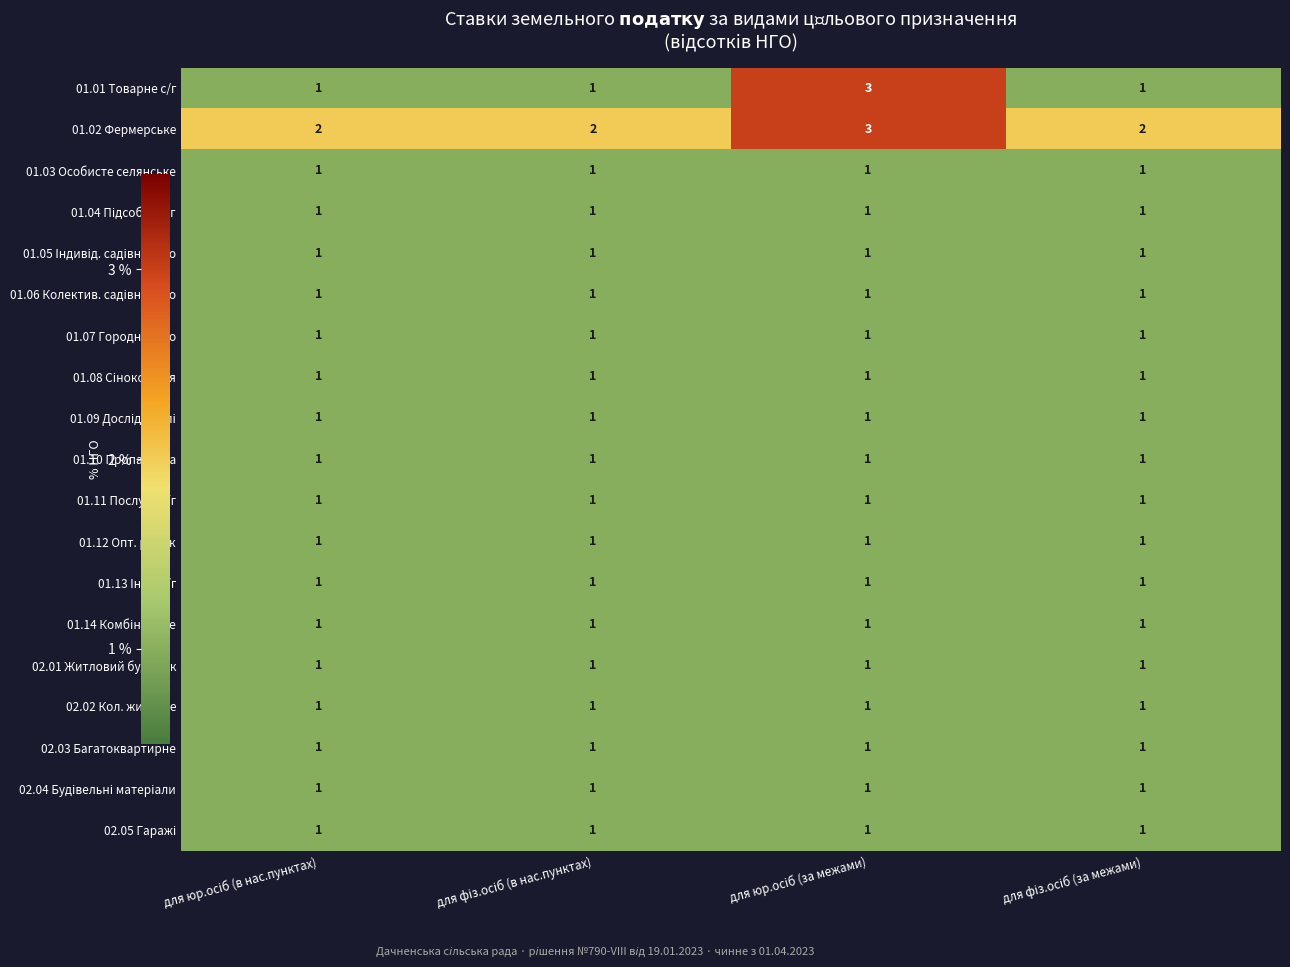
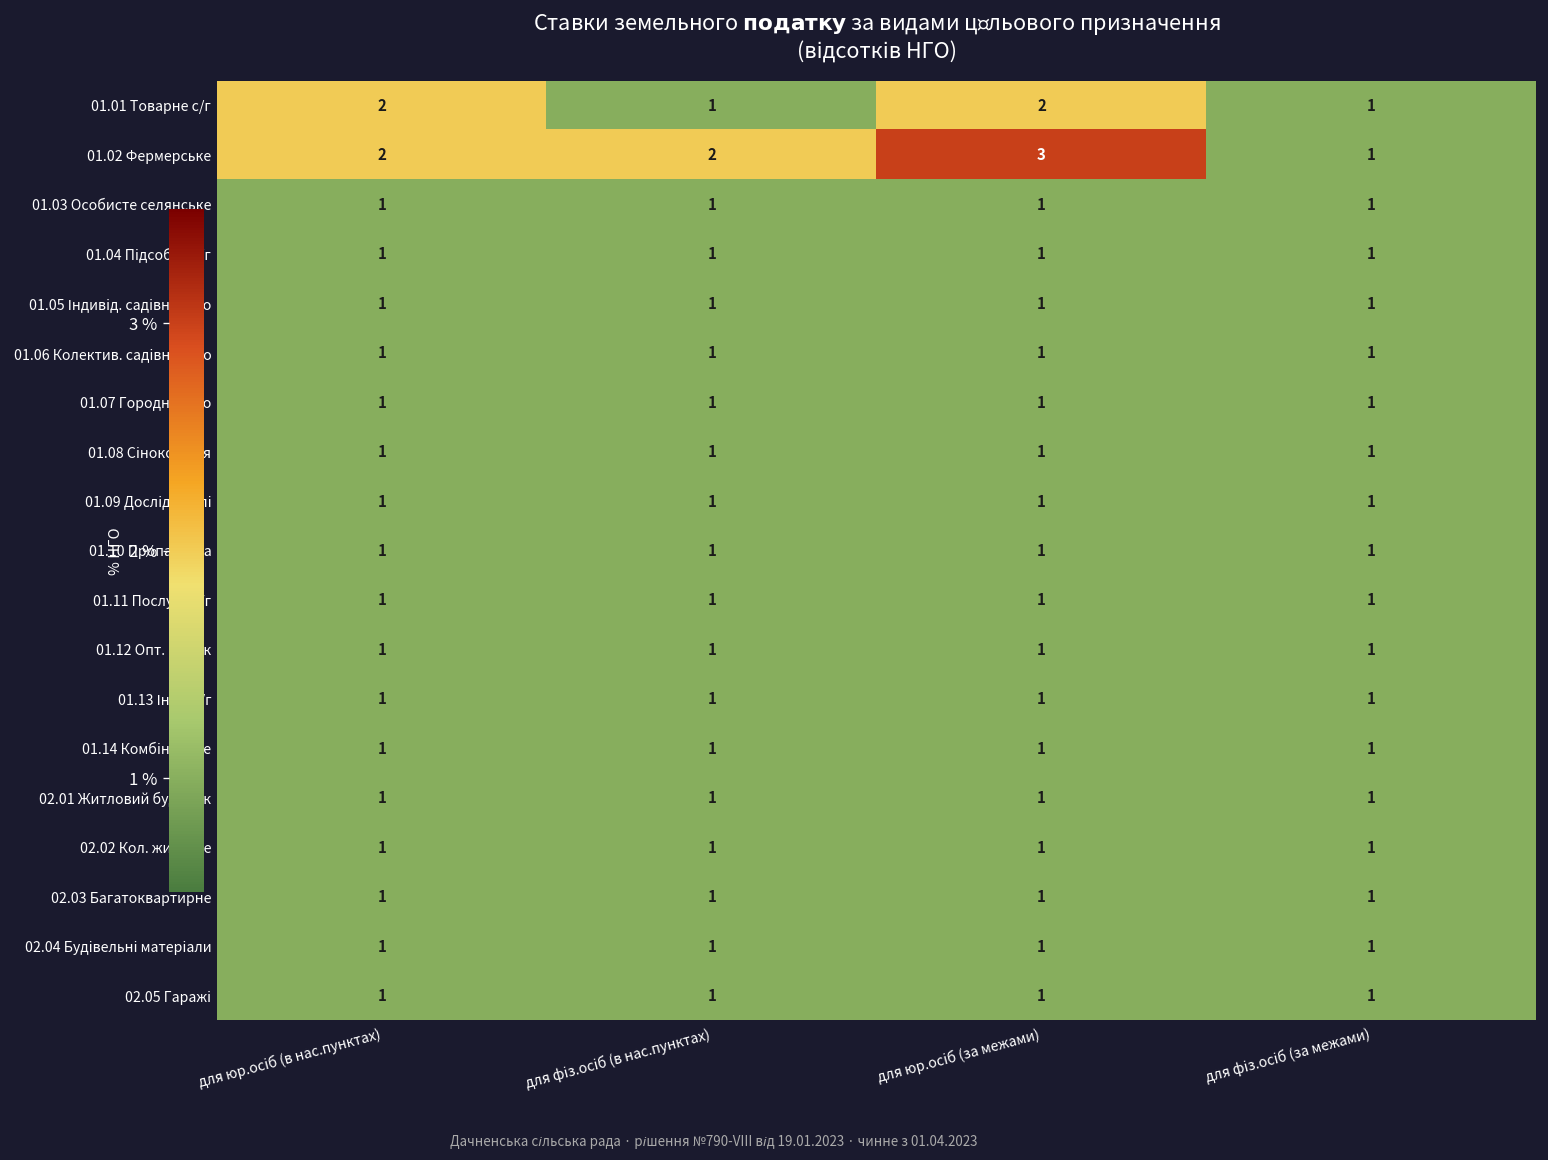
  {
    "01.01 Товарне с/г": {
-     "для юр.осіб (в нас.пунктах)": 1,
+     "для юр.осіб (в нас.пунктах)": 2,
      "для фіз.осіб (в нас.пунктах)": 1,
-     "для юр.осіб (за межами)": 3,
+     "для юр.осіб (за межами)": 2,
      "для фіз.осіб (за межами)": 1
    },
    "01.02 Фермерське": {
      "для юр.осіб (в нас.пунктах)": 2,
      "для фіз.осіб (в нас.пунктах)": 2,
      "для юр.осіб (за межами)": 3,
-     "для фіз.осіб (за межами)": 2
+     "для фіз.осіб (за межами)": 1
    },
    "01.03 Особисте селянське": {
      "для юр.осіб (в нас.пунктах)": 1,
      "для фіз.осіб (в нас.пунктах)": 1,
      "для юр.осіб (за межами)": 1,
      "для фіз.осіб (за межами)": 1
    },
    "01.05 Індивід. садівництво": {
      "для юр.осіб (в нас.пунктах)": 1,
      "для фіз.осіб (в нас.пунктах)": 1,
      "для юр.осіб (за межами)": 1,
      "для фіз.осіб (за межами)": 1
    },
    "01.06 Колектив. садівництво": {
      "для юр.осіб (в нас.пунктах)": 1,
      "для фіз.осіб (в нас.пунктах)": 1,
      "для юр.осіб (за межами)": 1,
      "для фіз.осіб (за межами)": 1
    },
    "02.01 Житловий будинок": {
      "для юр.осіб (в нас.пунктах)": 1,
      "для фіз.осіб (в нас.пунктах)": 1,
      "для юр.осіб (за межами)": 1,
      "для фіз.осіб (за межами)": 1
    },
    "02.03 Багатоквартирне": {
      "для юр.осіб (в нас.пунктах)": 1,
      "для фіз.осіб (в нас.пунктах)": 1,
      "для юр.осіб (за межами)": 1,
      "для фіз.осіб (за межами)": 1
    },
    "02.04 Будівельні матеріали": {
      "для юр.осіб (в нас.пунктах)": 1,
      "для фіз.осіб (в нас.пунктах)": 1,
      "для юр.осіб (за межами)": 1,
      "для фіз.осіб (за межами)": 1
    },
    "02.05 Гаражі": {
      "для юр.осіб (в нас.пунктах)": 1,
      "для фіз.осіб (в нас.пунктах)": 1,
      "для юр.осіб (за межами)": 1,
      "для фіз.осіб (за межами)": 1
    }
  }
